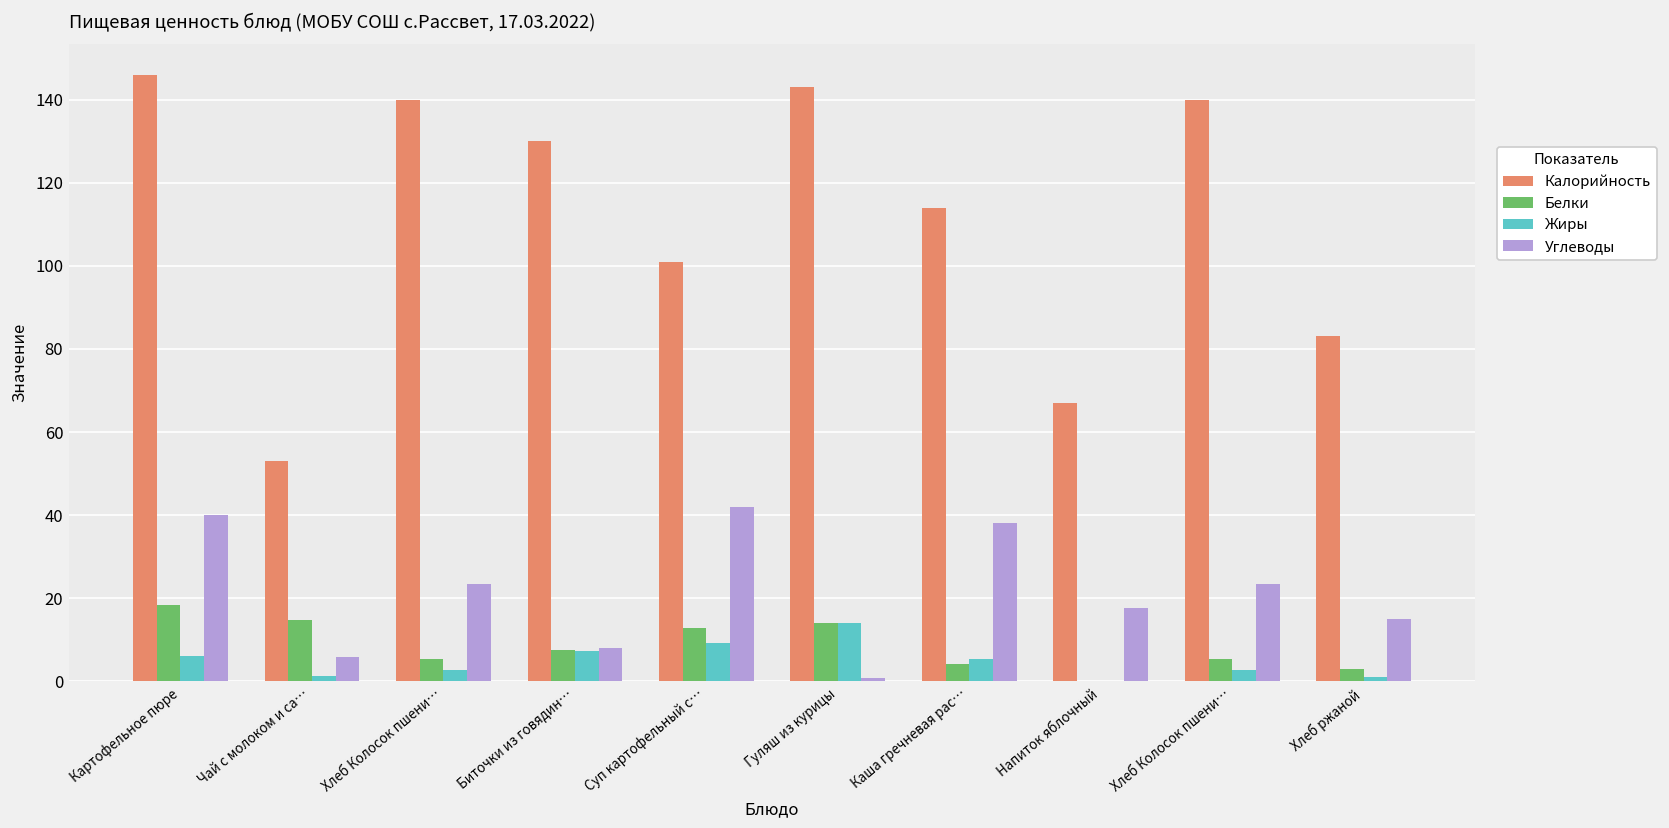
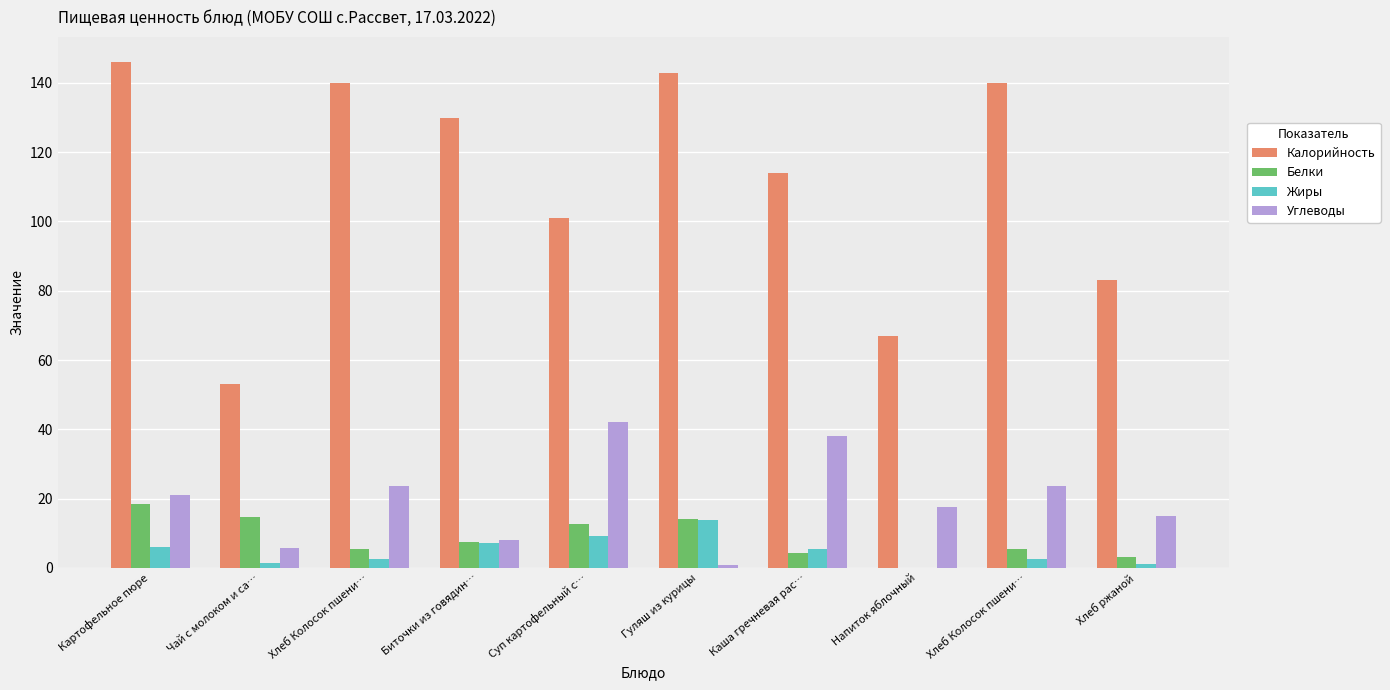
  {
    "Калорийность": {
      "Картофельное пюре": 146,
      "Чай с молоком и са…": 53,
      "Биточки из говядин…": 130,
      "Суп картофельный с…": 101,
      "Гуляш из курицы": 143,
      "Каша гречневая рас…": 114,
      "Напиток яблочный": 67,
      "Хлеб ржаной": 83
    },
    "Белки": {
      "Картофельное пюре": 18,
      "Чай с молоком и са…": 15,
      "Биточки из говядин…": 8,
      "Суп картофельный с…": 13,
      "Гуляш из курицы": 14,
      "Каша гречневая рас…": 4,
      "Напиток яблочный": 0,
      "Хлеб ржаной": 3
    },
    "Жиры": {
      "Картофельное пюре": 6,
      "Чай с молоком и са…": 1,
      "Биточки из говядин…": 7,
      "Суп картофельный с…": 9,
      "Гуляш из курицы": 14,
      "Каша гречневая рас…": 5,
      "Напиток яблочный": 0,
      "Хлеб ржаной": 1
    },
    "Углеводы": {
-     "Картофельное пюре": 40,
+     "Картофельное пюре": 21,
      "Чай с молоком и са…": 6,
      "Биточки из говядин…": 8,
      "Суп картофельный с…": 42,
      "Гуляш из курицы": 1,
      "Каша гречневая рас…": 38,
      "Напиток яблочный": 18,
      "Хлеб ржаной": 15
    }
  }
